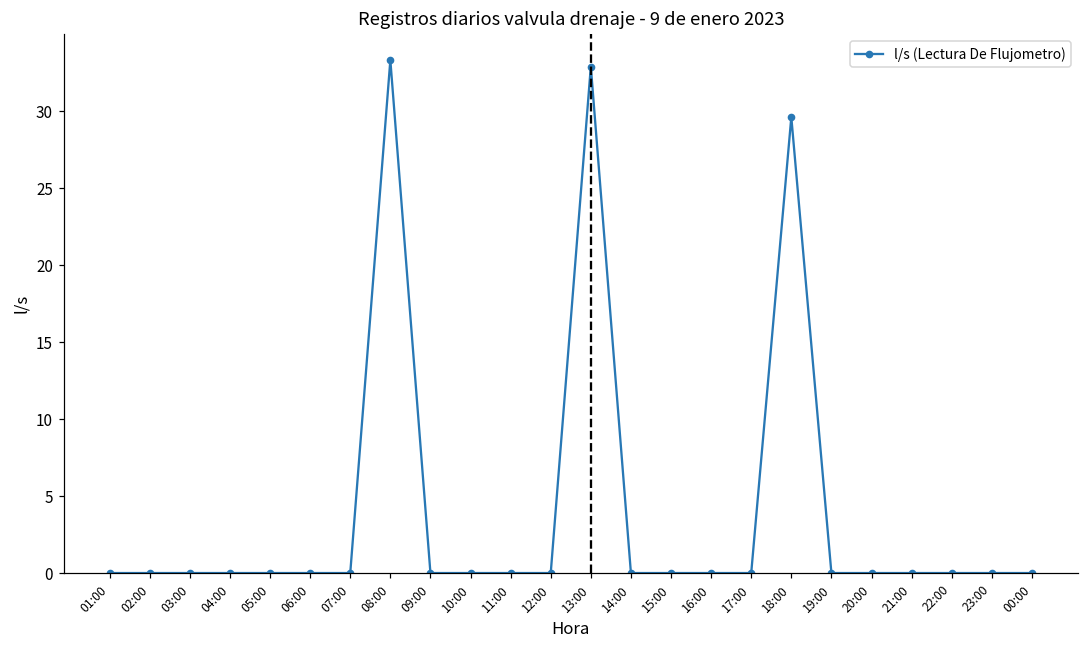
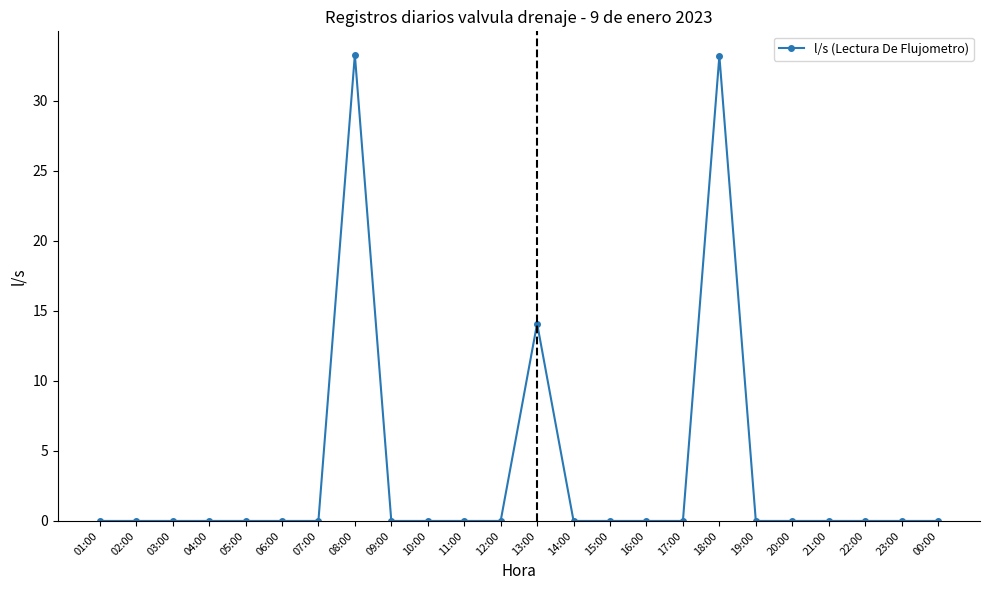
  {
    "01:00": 0.0,
    "02:00": 0.0,
    "03:00": 0.0,
    "04:00": 0.0,
    "05:00": 0.0,
    "06:00": 0.0,
    "07:00": 0.0,
    "08:00": 33.3,
    "09:00": 0.0,
    "10:00": 0.0,
    "11:00": 0.0,
    "12:00": 0.0,
-   "13:00": 32.9,
+   "13:00": 14.1,
    "14:00": 0.0,
    "15:00": 0.0,
    "16:00": 0.0,
    "17:00": 0.0,
-   "18:00": 29.6,
+   "18:00": 33.2,
    "19:00": 0.0,
    "20:00": 0.0,
    "21:00": 0.0,
    "22:00": 0.0,
    "23:00": 0.0,
    "00:00": 0.0
  }
